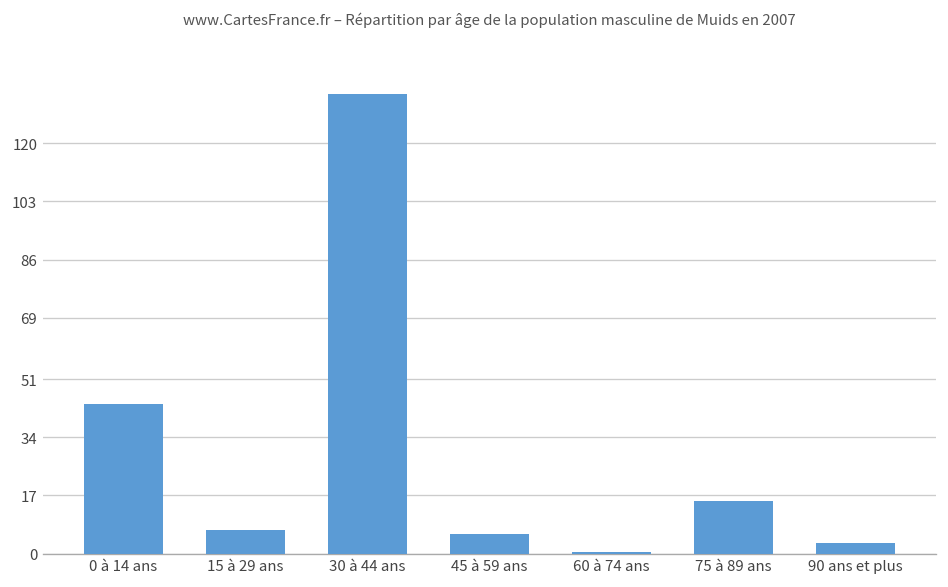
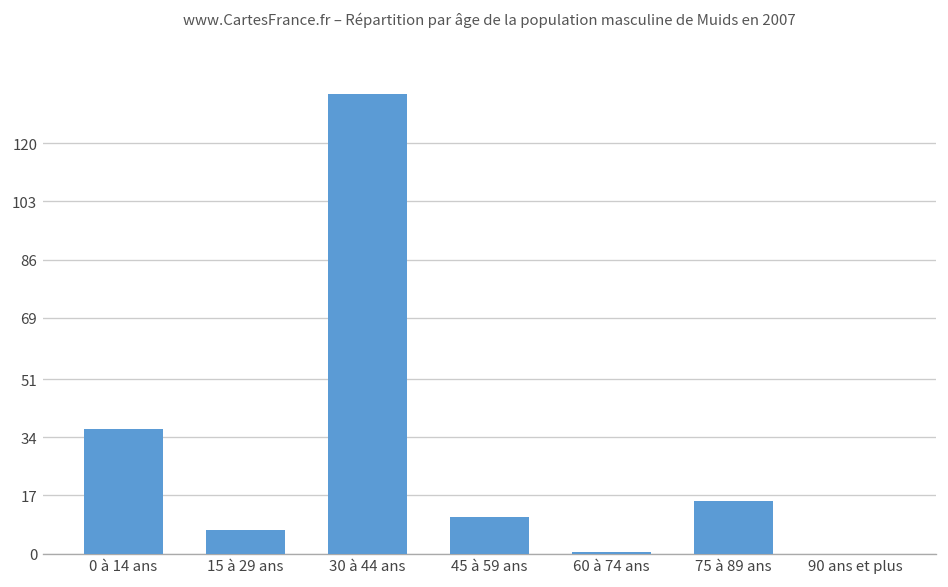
  {
-   "0 à 14 ans": 44,
+   "0 à 14 ans": 36,
    "15 à 29 ans": 7,
    "30 à 44 ans": 135,
-   "45 à 59 ans": 6,
+   "45 à 59 ans": 11,
    "75 à 89 ans": 15,
-   "90 ans et plus": 3
+   "90 ans et plus": 0
  }
